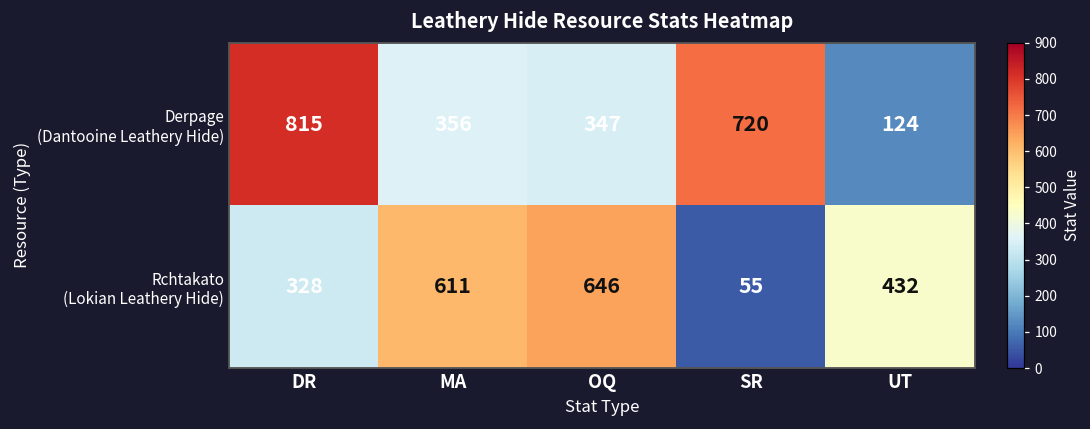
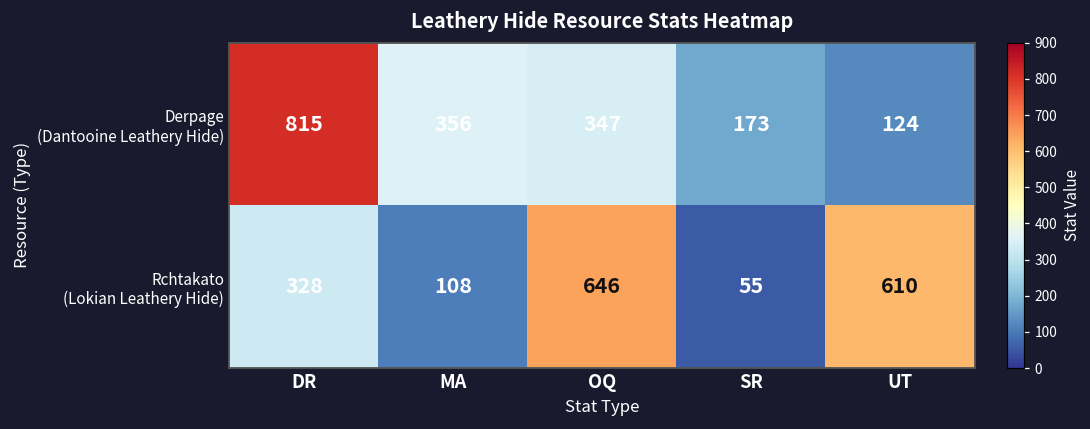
  {
    "Derpage (Dantooine Leathery Hide)": {
      "DR": 815,
-     "SR": 720,
+     "SR": 173,
      "UT": 124
    },
    "Rchtakato (Lokian Leathery Hide)": {
      "DR": 328,
-     "MA": 611,
+     "MA": 108,
      "OQ": 646,
      "SR": 55,
-     "UT": 432
+     "UT": 610
    }
  }
